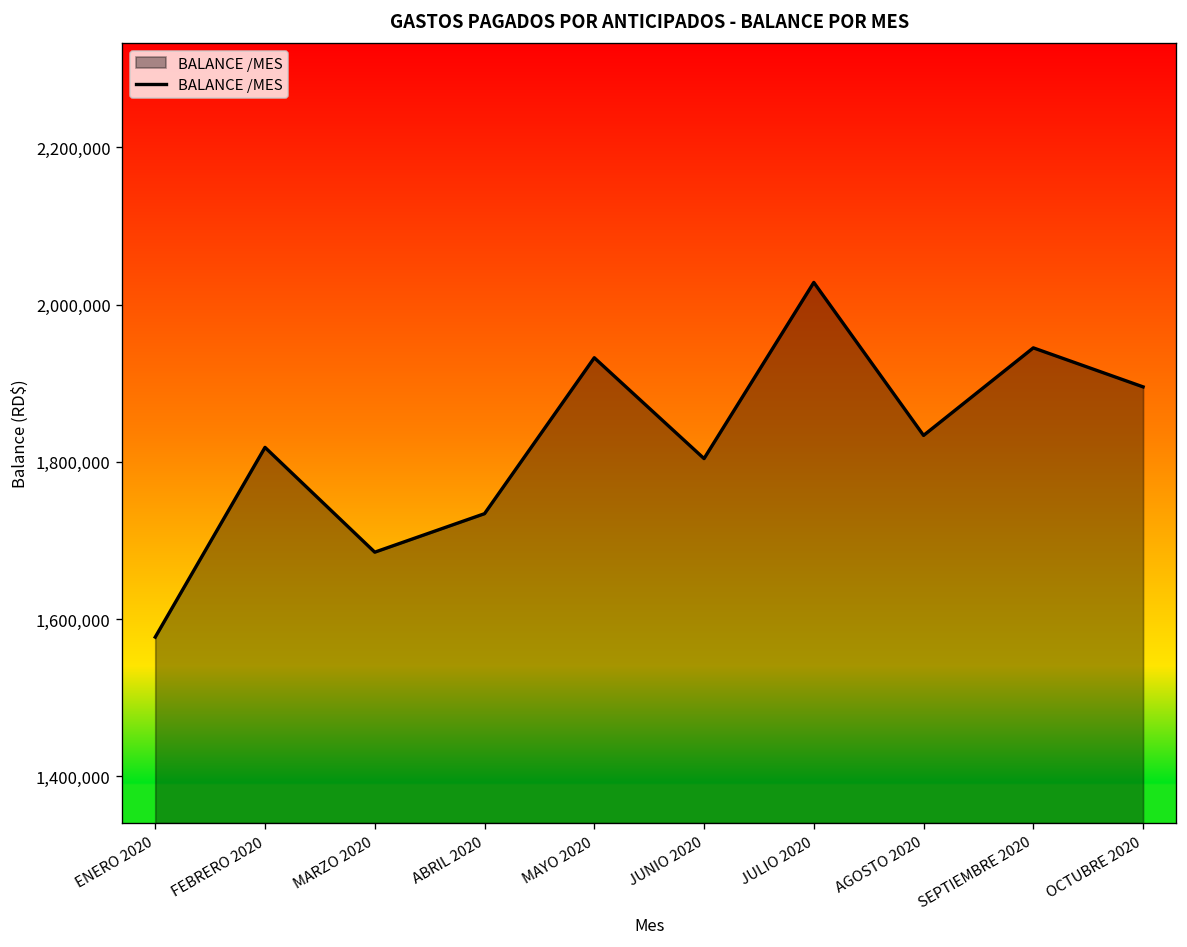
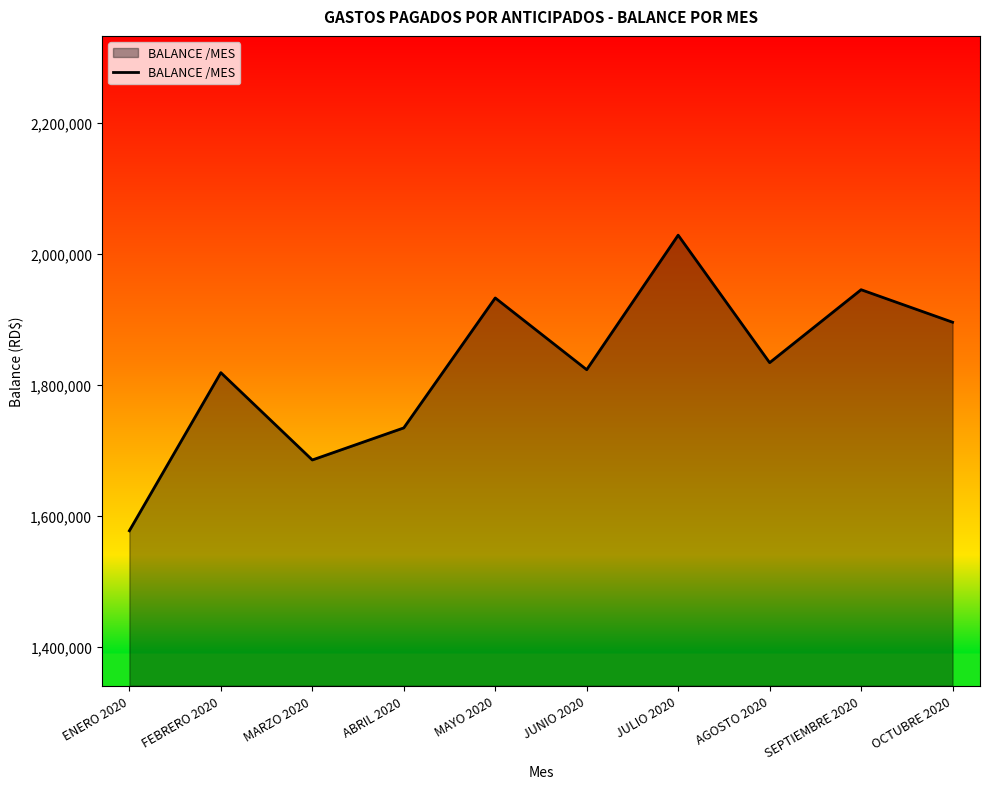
  {
    "ENERO 2020": "1,580,000",
    "FEBRERO 2020": "1,820,000",
    "MARZO 2020": "1,690,000",
    "ABRIL 2020": "1,730,000",
    "MAYO 2020": "1,930,000",
-   "JUNIO 2020": "1,800,000",
+   "JUNIO 2020": "1,820,000",
    "JULIO 2020": "2,030,000",
    "AGOSTO 2020": "1,830,000",
    "SEPTIEMBRE 2020": "1,950,000",
    "OCTUBRE 2020": "1,900,000"
  }
